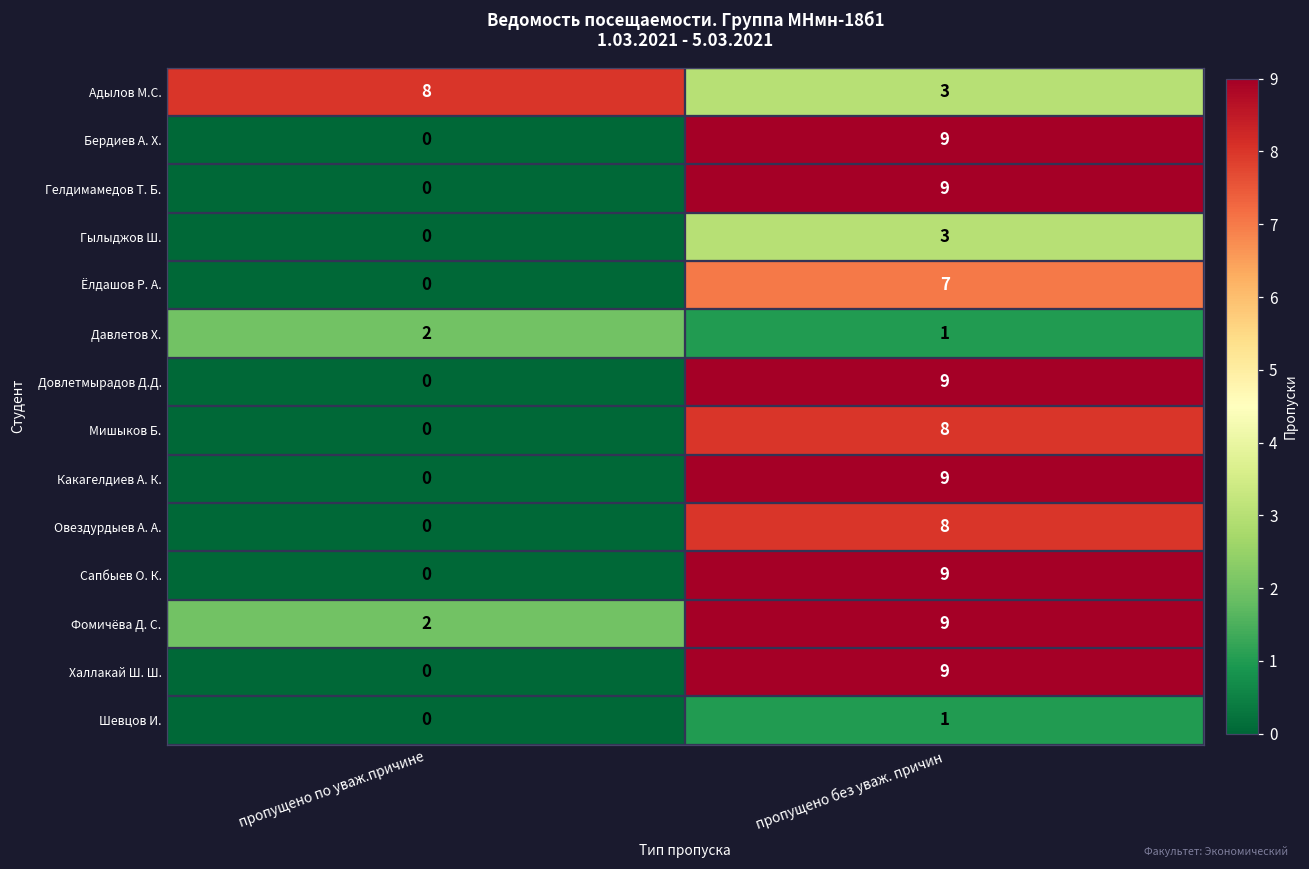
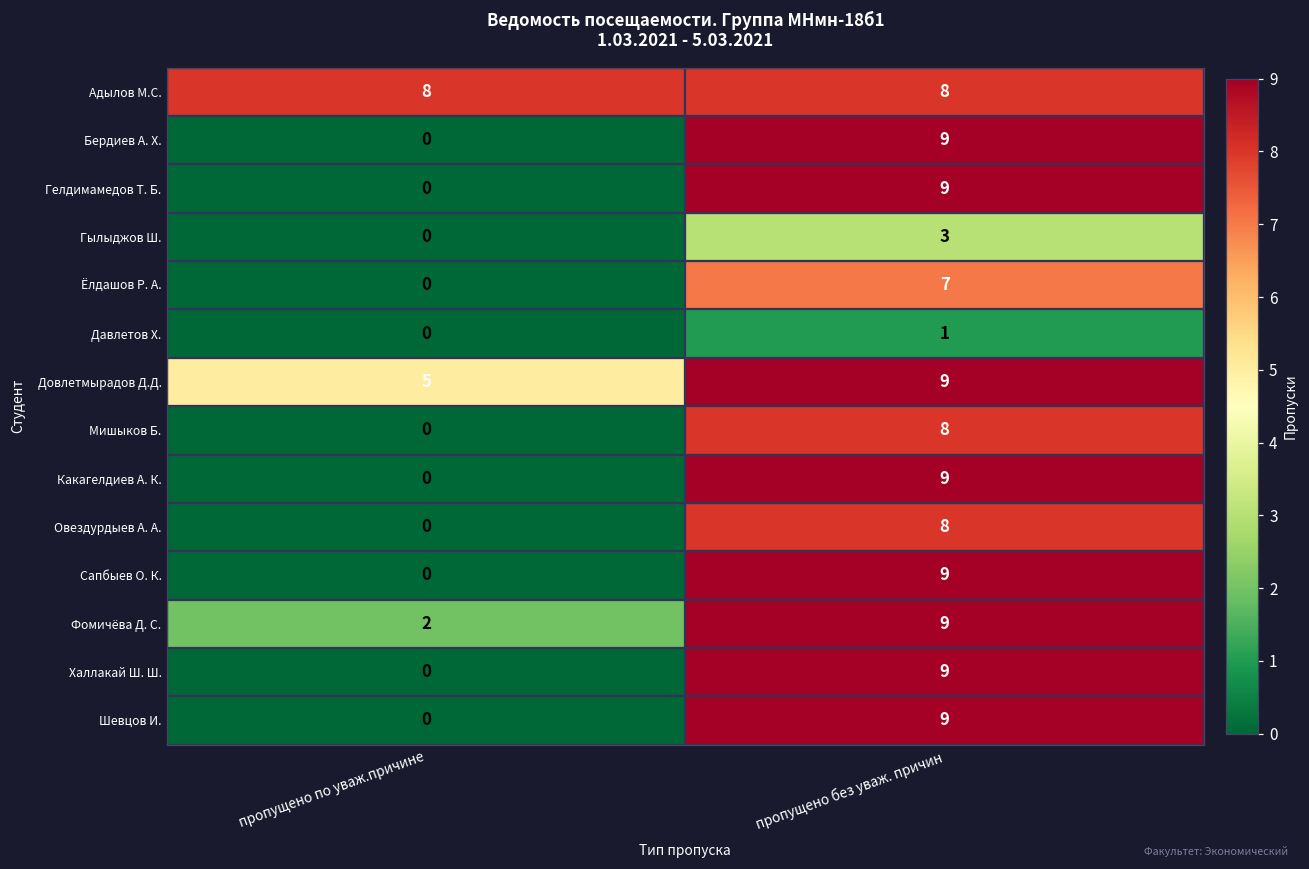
  {
    "Адылов М.С.": {
      "пропущено по уваж.причине": 8,
-     "пропущено без уваж. причин": 3
+     "пропущено без уваж. причин": 8
    },
    "Бердиев А. Х.": {
      "пропущено по уваж.причине": 0,
      "пропущено без уваж. причин": 9
    },
    "Гелдимамедов Т. Б.": {
      "пропущено по уваж.причине": 0,
      "пропущено без уваж. причин": 9
    },
    "Гылыджов Ш.": {
      "пропущено по уваж.причине": 0,
      "пропущено без уваж. причин": 3
    },
    "Ёлдашов Р. А.": {
      "пропущено по уваж.причине": 0,
      "пропущено без уваж. причин": 7
    },
    "Давлетов Х.": {
-     "пропущено по уваж.причине": 2,
+     "пропущено по уваж.причине": 0,
      "пропущено без уваж. причин": 1
    },
    "Довлетмырадов Д.Д.": {
-     "пропущено по уваж.причине": 0,
+     "пропущено по уваж.причине": 5,
      "пропущено без уваж. причин": 9
    },
    "Мишыков Б.": {
      "пропущено по уваж.причине": 0,
      "пропущено без уваж. причин": 8
    },
    "Какагелдиев А. К.": {
      "пропущено по уваж.причине": 0,
      "пропущено без уваж. причин": 9
    },
    "Овездурдыев А. А.": {
      "пропущено по уваж.причине": 0,
      "пропущено без уваж. причин": 8
    },
    "Сапбыев О. К.": {
      "пропущено по уваж.причине": 0,
      "пропущено без уваж. причин": 9
    },
    "Фомичёва Д. С.": {
      "пропущено по уваж.причине": 2,
      "пропущено без уваж. причин": 9
    },
    "Халлакай Ш. Ш.": {
      "пропущено по уваж.причине": 0,
      "пропущено без уваж. причин": 9
    },
    "Шевцов И.": {
      "пропущено по уваж.причине": 0,
-     "пропущено без уваж. причин": 1
+     "пропущено без уваж. причин": 9
    }
  }
